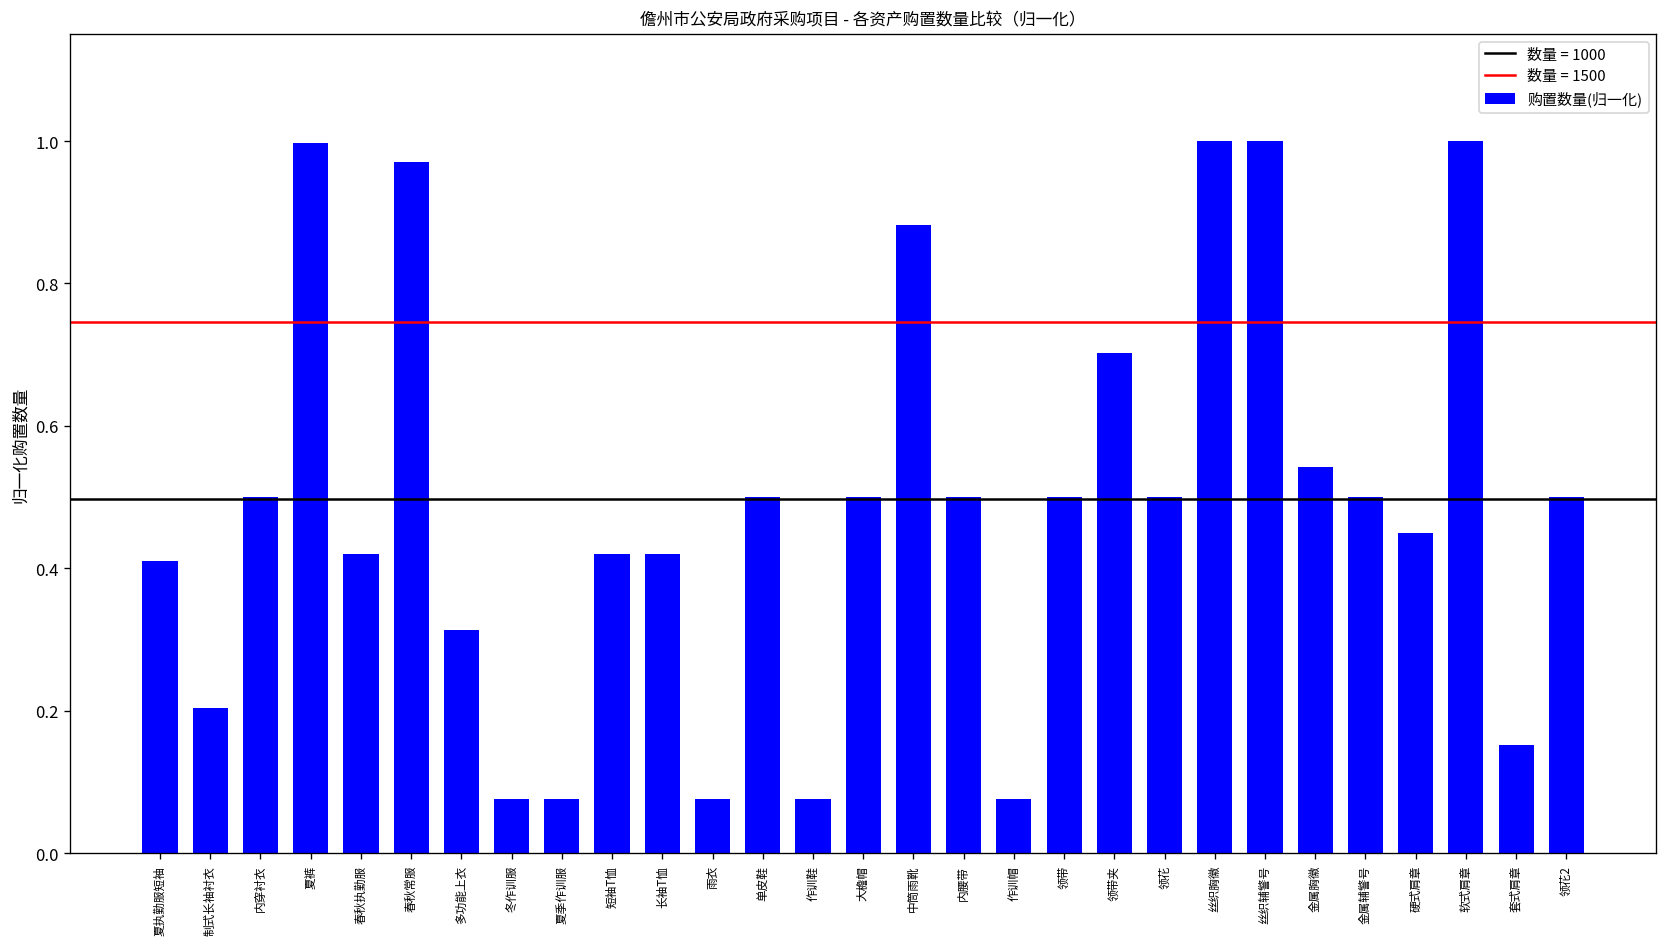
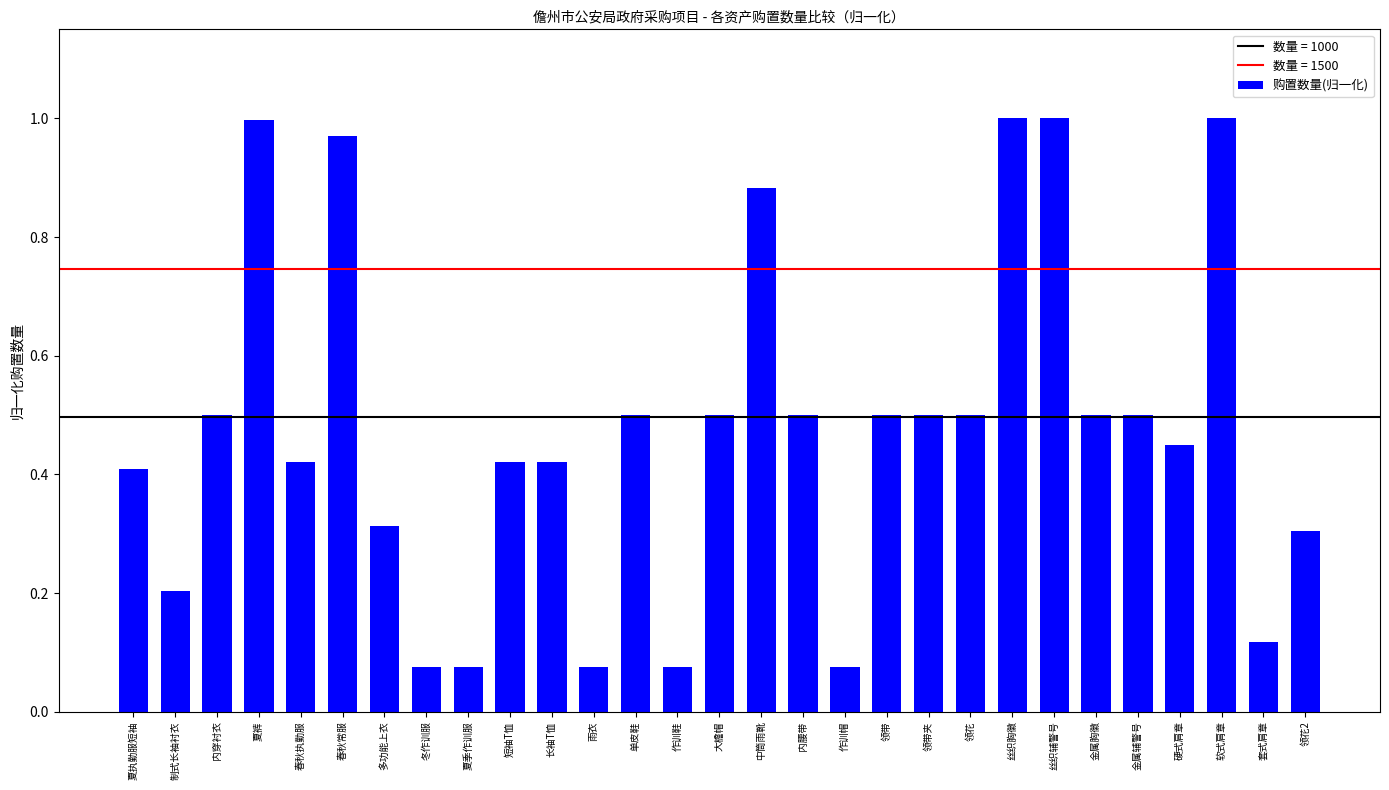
  {
    "夏执勤服短袖": 0.41,
    "制式长袖衬衣": 0.20,
    "内穿衬衣": 0.50,
    "夏裤": 1.00,
    "春秋执勤服": 0.42,
    "春秋常服": 0.97,
    "多功能上衣": 0.31,
    "冬作训服": 0.08,
    "夏季作训服": 0.08,
    "短袖T恤": 0.42,
    "长袖T恤": 0.42,
    "雨衣": 0.08,
    "单皮鞋": 0.50,
    "作训鞋": 0.08,
    "大檐帽": 0.50,
    "中筒雨靴": 0.88,
    "内腰带": 0.50,
    "作训帽": 0.08,
    "领带": 0.50,
-   "领带夹": 0.70,
+   "领带夹": 0.50,
    "领花": 0.50,
    "丝织胸徽": 1.00,
    "丝织辅警号": 1.00,
-   "金属胸徽": 0.54,
+   "金属胸徽": 0.50,
    "金属辅警号": 0.50,
    "硬式肩章": 0.45,
    "软式肩章": 1.00,
-   "套式肩章": 0.15,
-   "领花2": 0.50
+   "套式肩章": 0.12,
+   "领花2": 0.30
  }
